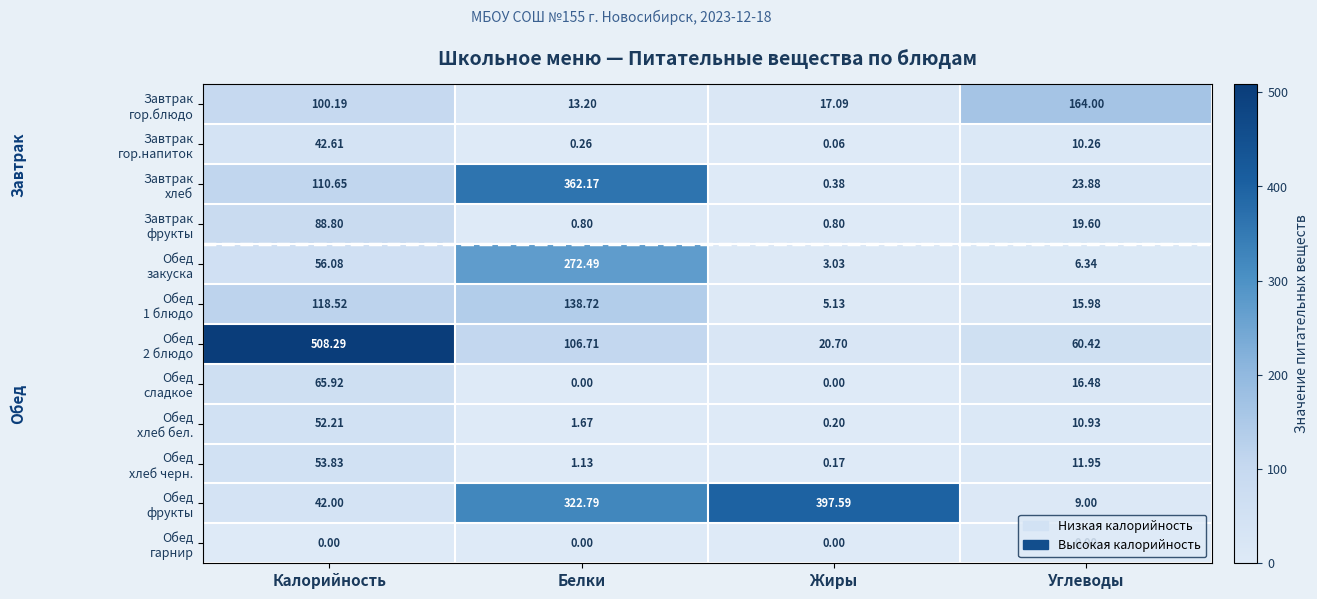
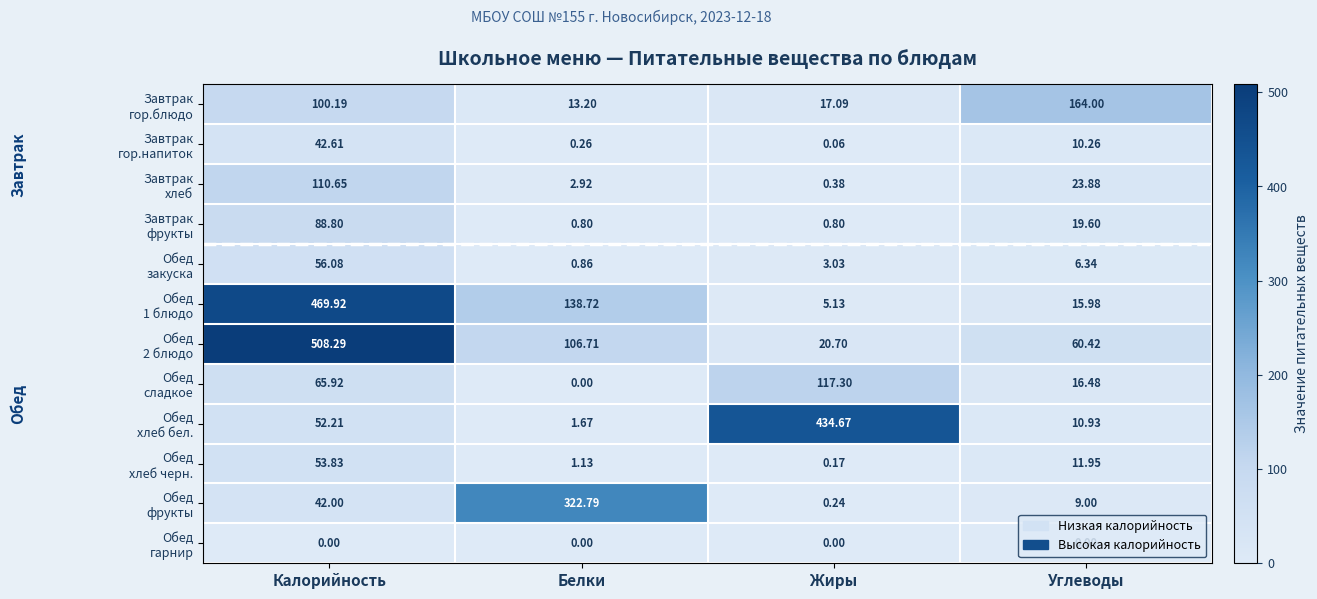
  {
    "Завтрак гор.блюдо": {
      "Калорийность": 100.19,
      "Белки": 13.20,
      "Жиры": 17.09,
      "Углеводы": 164.00
    },
    "Завтрак гор.напиток": {
      "Калорийность": 42.61,
      "Белки": 0.26,
      "Жиры": 0.06,
      "Углеводы": 10.26
    },
    "Завтрак хлеб": {
      "Калорийность": 110.65,
-     "Белки": 362.17,
+     "Белки": 2.92,
      "Жиры": 0.38,
      "Углеводы": 23.88
    },
    "Завтрак фрукты": {
      "Калорийность": 88.80,
      "Белки": 0.80,
      "Жиры": 0.80,
      "Углеводы": 19.60
    },
    "Обед закуска": {
      "Калорийность": 56.08,
-     "Белки": 272.49,
+     "Белки": 0.86,
      "Жиры": 3.03,
      "Углеводы": 6.34
    },
    "Обед 1 блюдо": {
-     "Калорийность": 118.52,
+     "Калорийность": 469.92,
      "Белки": 138.72,
      "Жиры": 5.13,
      "Углеводы": 15.98
    },
    "Обед 2 блюдо": {
      "Калорийность": 508.29,
      "Белки": 106.71,
      "Жиры": 20.70,
      "Углеводы": 60.42
    },
    "Обед сладкое": {
      "Калорийность": 65.92,
      "Белки": 0.00,
-     "Жиры": 0.00,
+     "Жиры": 117.30,
      "Углеводы": 16.48
    },
    "Обед хлеб бел.": {
      "Калорийность": 52.21,
      "Белки": 1.67,
-     "Жиры": 0.20,
+     "Жиры": 434.67,
      "Углеводы": 10.93
    },
    "Обед хлеб черн.": {
      "Калорийность": 53.83,
      "Белки": 1.13,
      "Жиры": 0.17,
      "Углеводы": 11.95
    },
    "Обед фрукты": {
      "Калорийность": 42.00,
      "Белки": 322.79,
-     "Жиры": 397.59,
+     "Жиры": 0.24,
      "Углеводы": 9.00
    },
    "Обед гарнир": {
      "Калорийность": 0.00,
      "Белки": 0.00,
      "Жиры": 0.00
    }
  }
